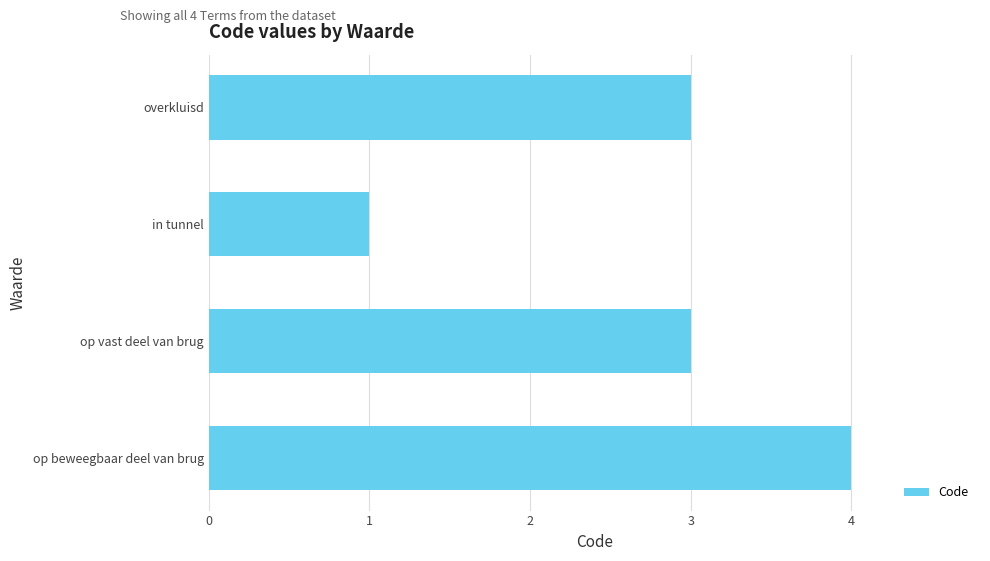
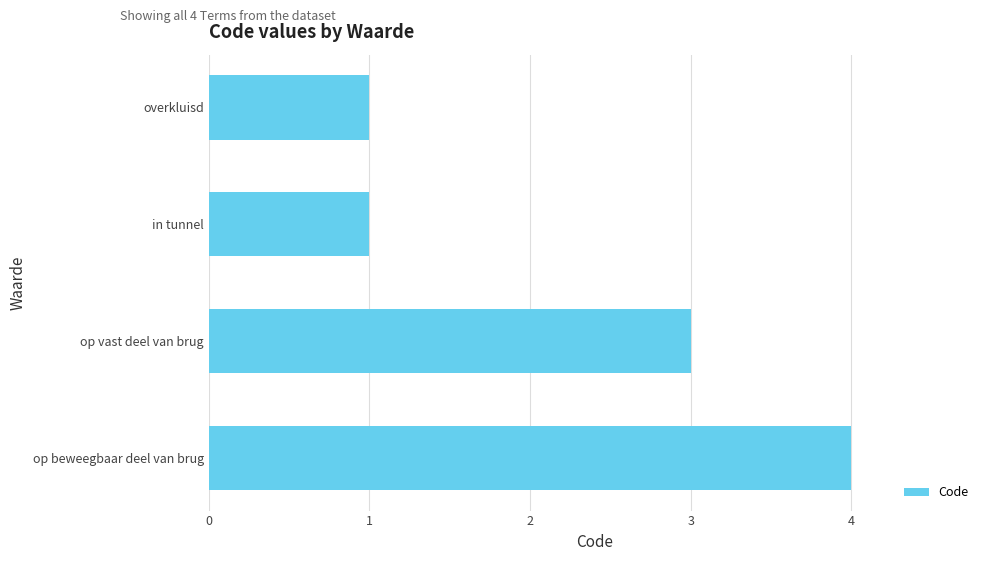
  {
-   "overkluisd": 3,
+   "overkluisd": 1,
    "in tunnel": 1,
    "op vast deel van brug": 3,
    "op beweegbaar deel van brug": 4
  }
